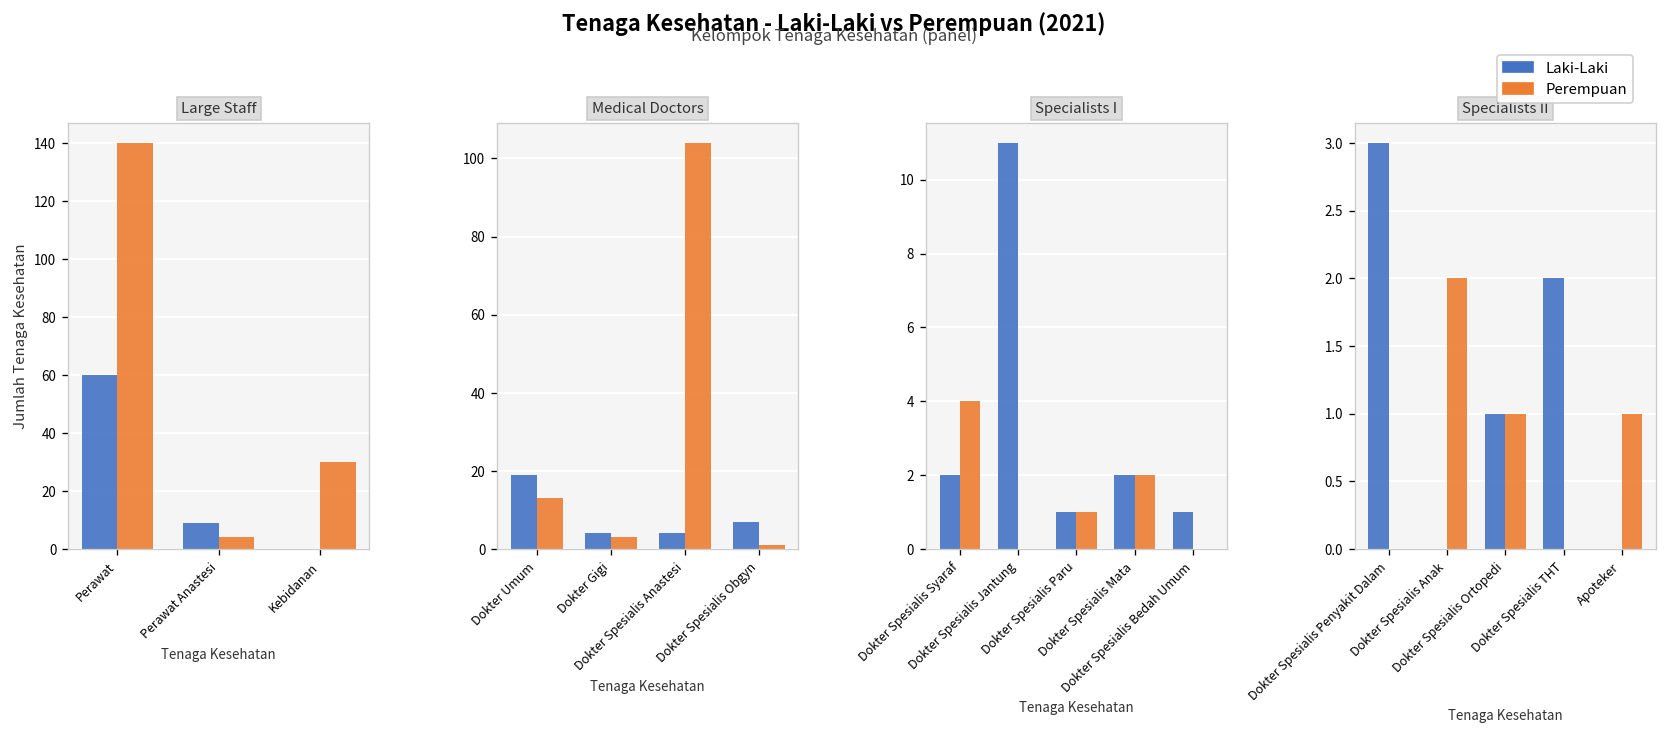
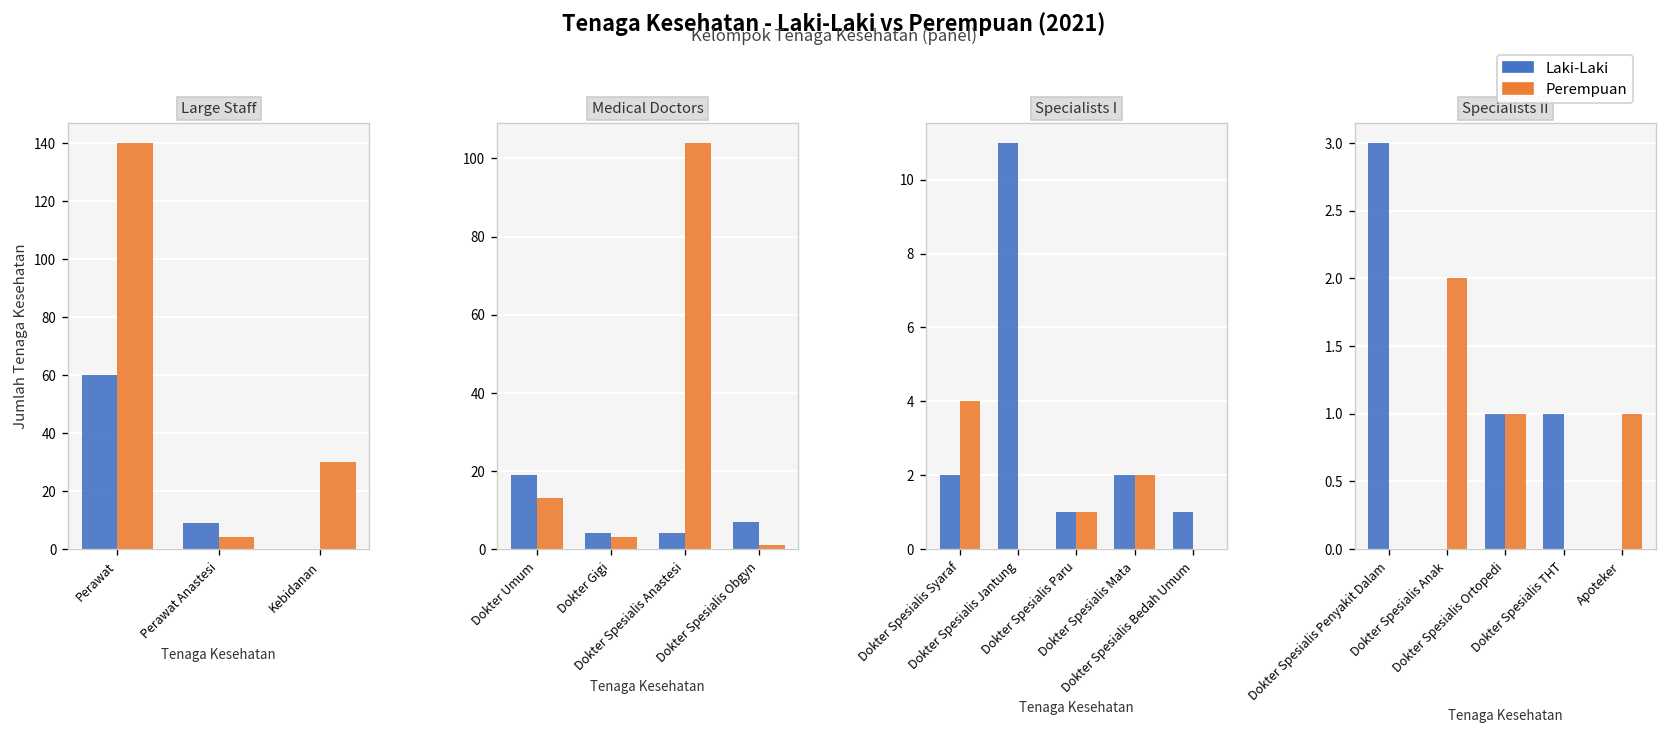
  {
    "Large Staff": {
      "Laki-Laki": {
        "Perawat": 60,
        "Perawat Anastesi": 9,
        "Kebidanan": 0
      },
      "Perempuan": {
        "Perawat": 140,
        "Perawat Anastesi": 4,
        "Kebidanan": 30
      }
    },
    "Medical Doctors": {
      "Laki-Laki": {
        "Dokter Umum": 19,
        "Dokter Gigi": 4,
        "Dokter Spesialis Anastesi": 4,
        "Dokter Spesialis Obgyn": 7
      },
      "Perempuan": {
        "Dokter Umum": 13,
        "Dokter Gigi": 3,
        "Dokter Spesialis Anastesi": 104,
        "Dokter Spesialis Obgyn": 1
      }
    },
    "Specialists I": {
      "Laki-Laki": {
        "Dokter Spesialis Syaraf": 2.0,
        "Dokter Spesialis Jantung": 11.0,
        "Dokter Spesialis Paru": 1.0,
        "Dokter Spesialis Mata": 2.0,
        "Dokter Spesialis Bedah Umum": 1.0
      },
      "Perempuan": {
        "Dokter Spesialis Syaraf": 4.0,
        "Dokter Spesialis Jantung": 0.0,
        "Dokter Spesialis Paru": 1.0,
        "Dokter Spesialis Mata": 2.0,
        "Dokter Spesialis Bedah Umum": 0.0
      }
    },
    "Specialists II": {
      "Laki-Laki": {
        "Dokter Spesialis Penyakit Dalam": 3,
        "Dokter Spesialis Anak": 0,
        "Dokter Spesialis Ortopedi": 1,
-       "Dokter Spesialis THT": 2,
+       "Dokter Spesialis THT": 1,
        "Apoteker": 0
      },
      "Perempuan": {
        "Dokter Spesialis Penyakit Dalam": 0,
        "Dokter Spesialis Anak": 2,
        "Dokter Spesialis Ortopedi": 1,
        "Dokter Spesialis THT": 0,
        "Apoteker": 1
      }
    }
  }
